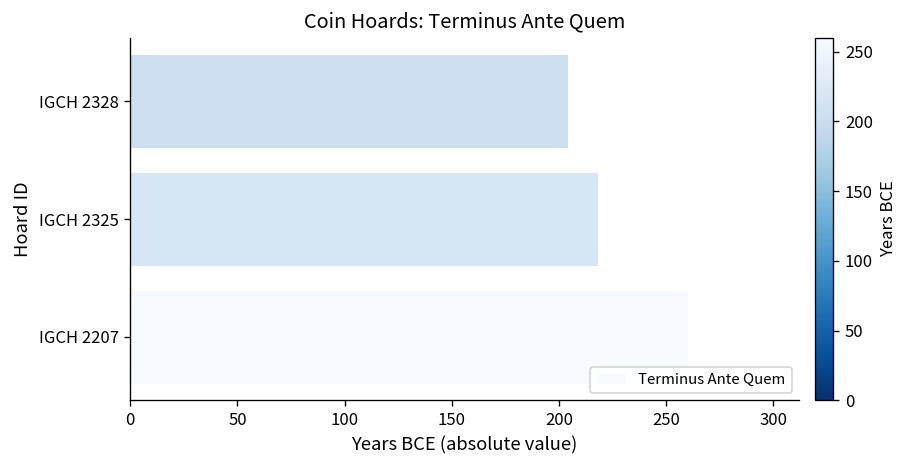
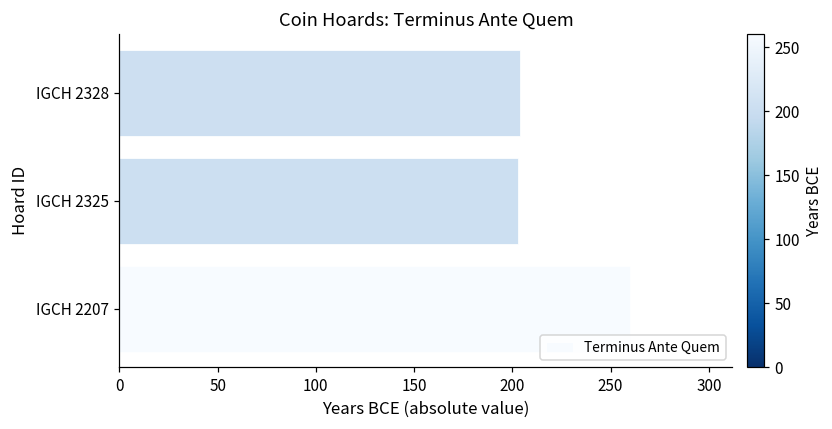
  {
    "IGCH 2328": 204,
-   "IGCH 2325": 218,
+   "IGCH 2325": 203,
    "IGCH 2207": 260
  }
